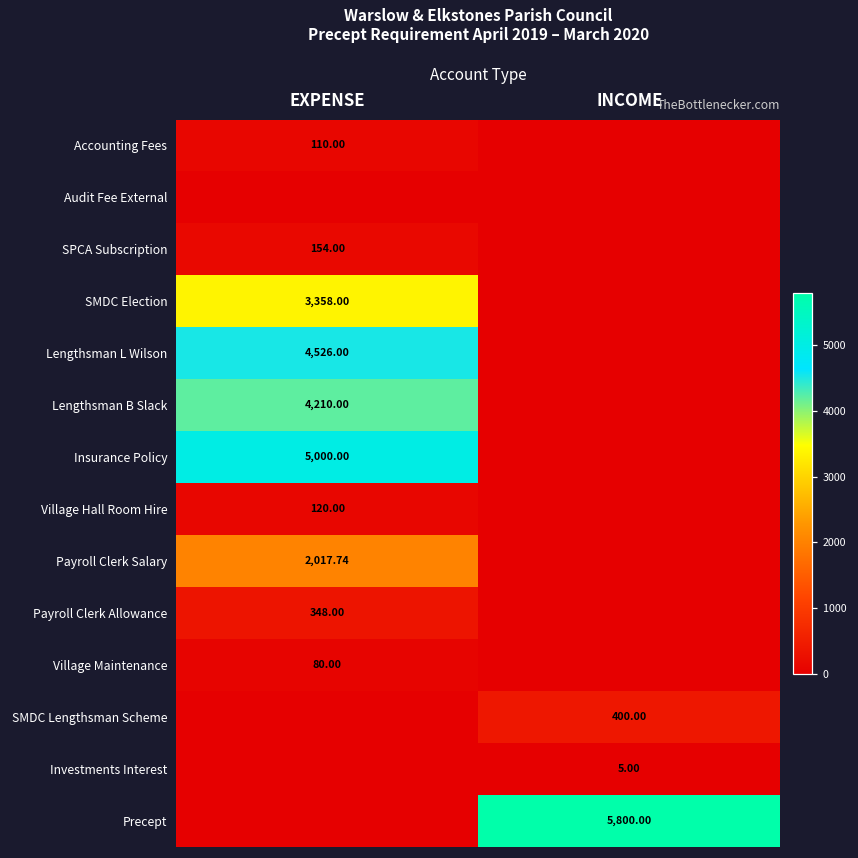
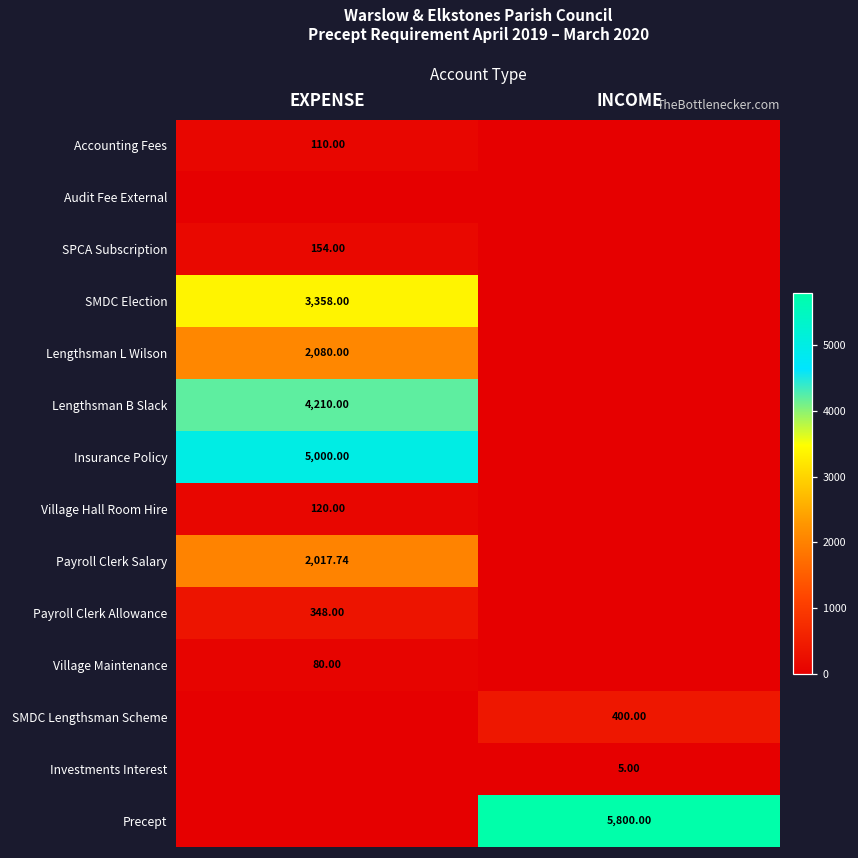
  {
    "Accounting Fees": {
      "EXPENSE": "110.00"
    },
    "SPCA Subscription": {
      "EXPENSE": "154.00"
    },
    "SMDC Election": {
      "EXPENSE": "3,358.00"
    },
    "Lengthsman L Wilson": {
-     "EXPENSE": "4,526.00"
+     "EXPENSE": "2,080.00"
    },
    "Lengthsman B Slack": {
      "EXPENSE": "4,210.00"
    },
    "Insurance Policy": {
      "EXPENSE": "5,000.00"
    },
    "Village Hall Room Hire": {
      "EXPENSE": "120.00"
    },
    "Payroll Clerk Salary": {
      "EXPENSE": "2,017.74"
    },
    "Payroll Clerk Allowance": {
      "EXPENSE": "348.00"
    },
    "Village Maintenance": {
      "EXPENSE": "80.00"
    },
    "SMDC Lengthsman Scheme": {
      "INCOME": "400.00"
    },
    "Investments Interest": {
      "INCOME": "5.00"
    },
    "Precept": {
      "INCOME": "5,800.00"
    }
  }
